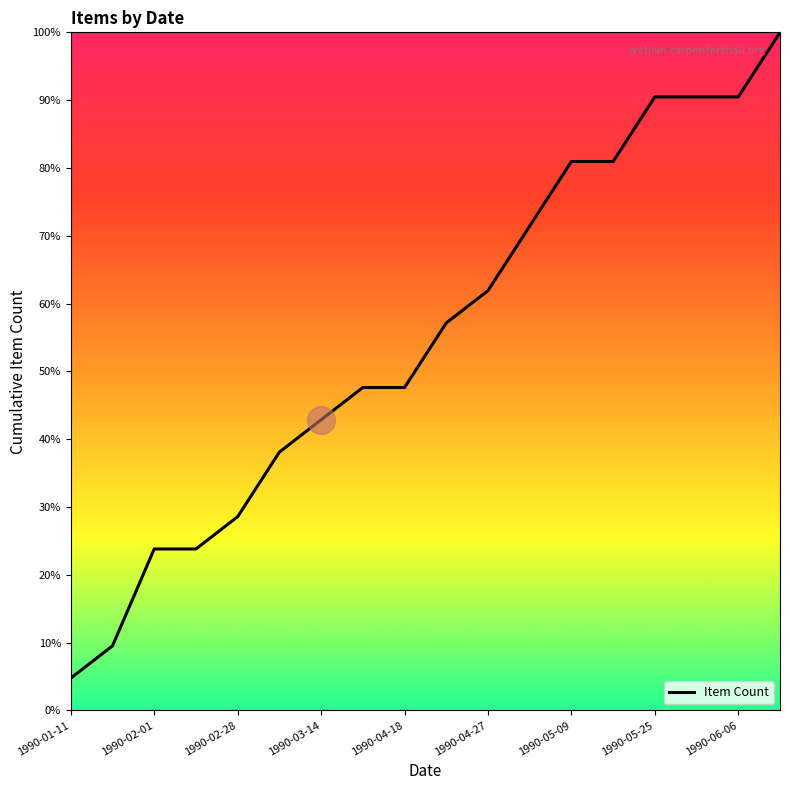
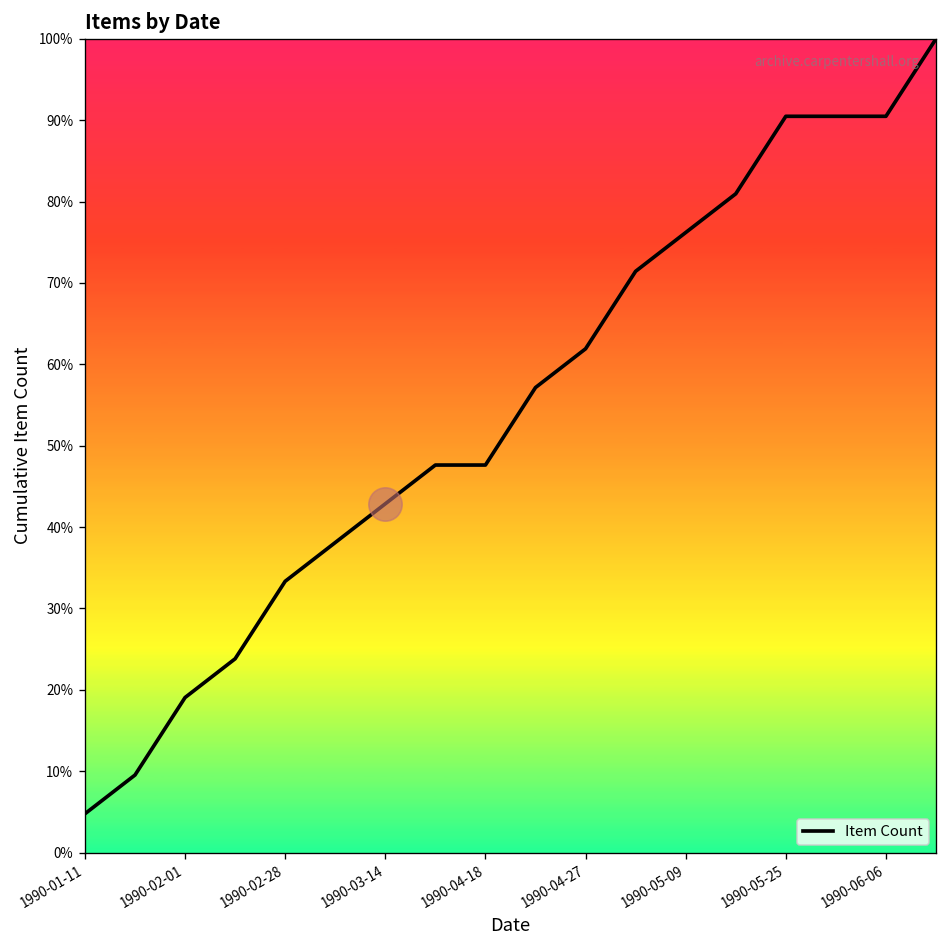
  {
    "Item Count": {
      "1990-01-11": "5%",
-     "1990-02-01": "24%",
-     "1990-02-28": "29%",
+     "1990-02-01": "19%",
+     "1990-02-28": "33%",
      "1990-04-18": "48%",
      "1990-04-27": "62%",
-     "1990-05-09": "81%",
+     "1990-05-09": "76%",
      "1990-05-25": "90%",
      "1990-06-06": "90%"
    }
  }
